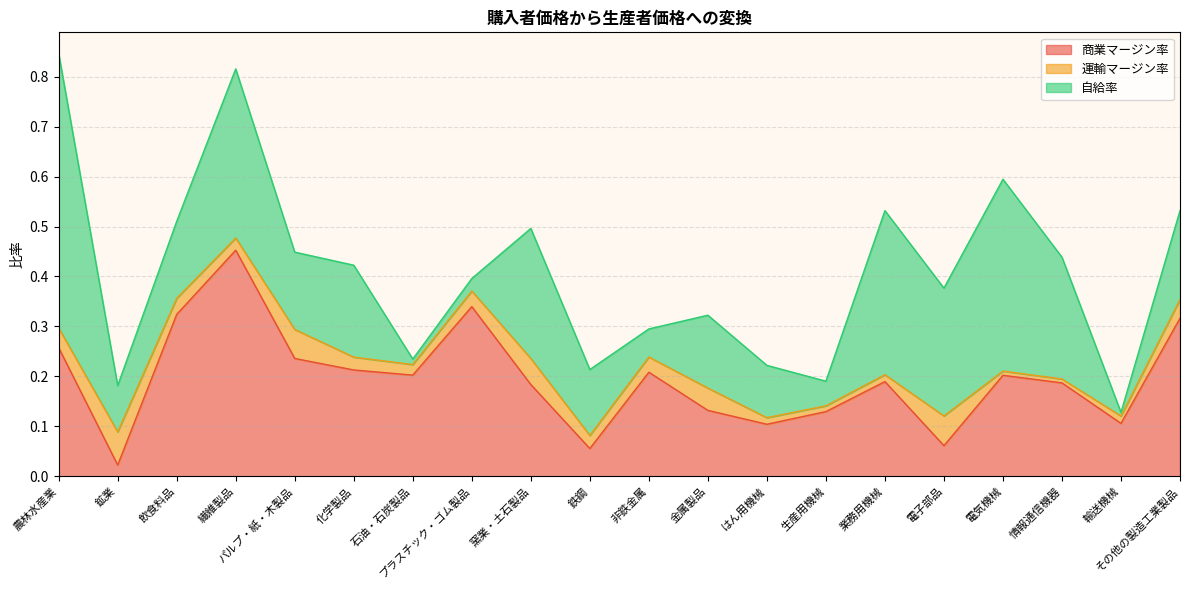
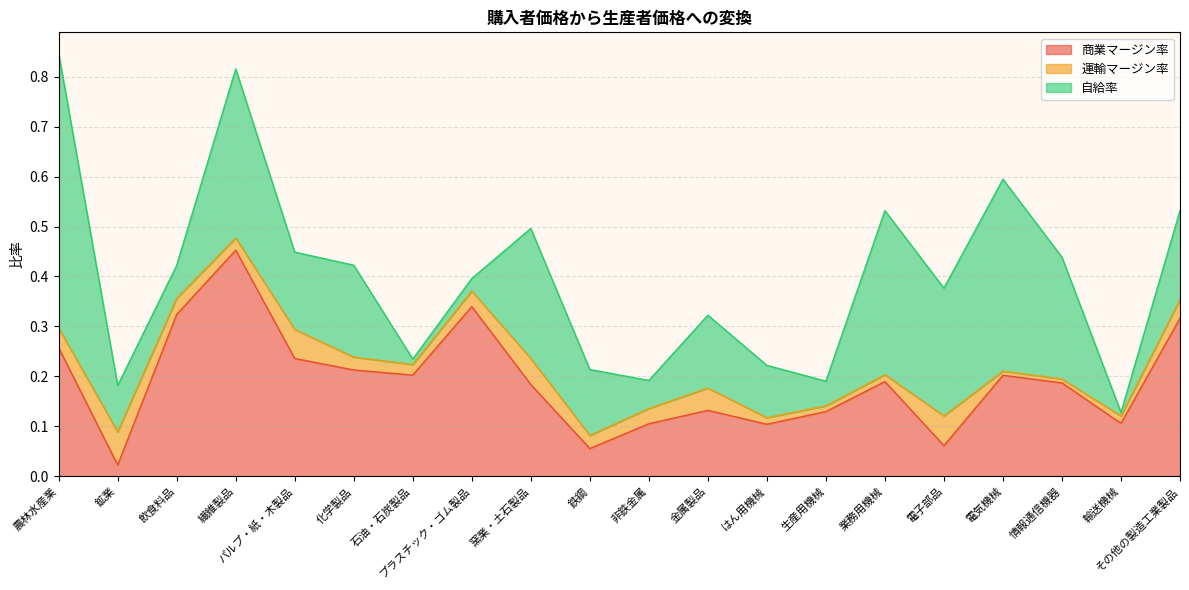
  {
    "商業マージン率": {
      "農林水産業": 0.26,
      "鉱業": 0.02,
      "飲食料品": 0.32,
      "繊維製品": 0.45,
      "パルプ・紙・木製品": 0.24,
      "化学製品": 0.21,
      "石油・石炭製品": 0.20,
      "プラスチック・ゴム製品": 0.34,
      "窯業・土石製品": 0.18,
      "鉄鋼": 0.06,
-     "非鉄金属": 0.21,
+     "非鉄金属": 0.11,
      "金属製品": 0.13,
      "はん用機械": 0.10,
      "生産用機械": 0.13,
      "業務用機械": 0.19,
      "電子部品": 0.06,
      "電気機械": 0.20,
      "情報通信機器": 0.19,
      "輸送機械": 0.11,
      "その他の製造工業製品": 0.32
    },
    "運輸マージン率": {
      "農林水産業": 0.04,
      "鉱業": 0.07,
      "飲食料品": 0.03,
      "繊維製品": 0.02,
      "パルプ・紙・木製品": 0.06,
      "化学製品": 0.03,
      "石油・石炭製品": 0.02,
      "プラスチック・ゴム製品": 0.03,
      "窯業・土石製品": 0.05,
      "鉄鋼": 0.03,
      "非鉄金属": 0.03,
      "金属製品": 0.04,
      "はん用機械": 0.01,
      "生産用機械": 0.01,
      "業務用機械": 0.01,
      "電子部品": 0.06,
      "電気機械": 0.01,
      "情報通信機器": 0.01,
      "輸送機械": 0.01,
      "その他の製造工業製品": 0.04
    },
    "自給率": {
      "農林水産業": 0.55,
      "鉱業": 0.09,
-     "飲食料品": 0.15,
+     "飲食料品": 0.07,
      "繊維製品": 0.34,
      "パルプ・紙・木製品": 0.15,
      "化学製品": 0.18,
      "石油・石炭製品": 0.01,
      "プラスチック・ゴム製品": 0.03,
      "窯業・土石製品": 0.26,
      "鉄鋼": 0.13,
      "非鉄金属": 0.06,
      "金属製品": 0.15,
      "はん用機械": 0.10,
      "生産用機械": 0.05,
      "業務用機械": 0.33,
      "電子部品": 0.26,
      "電気機械": 0.38,
      "情報通信機器": 0.24,
      "輸送機械": 0.01,
      "その他の製造工業製品": 0.18
    }
  }
